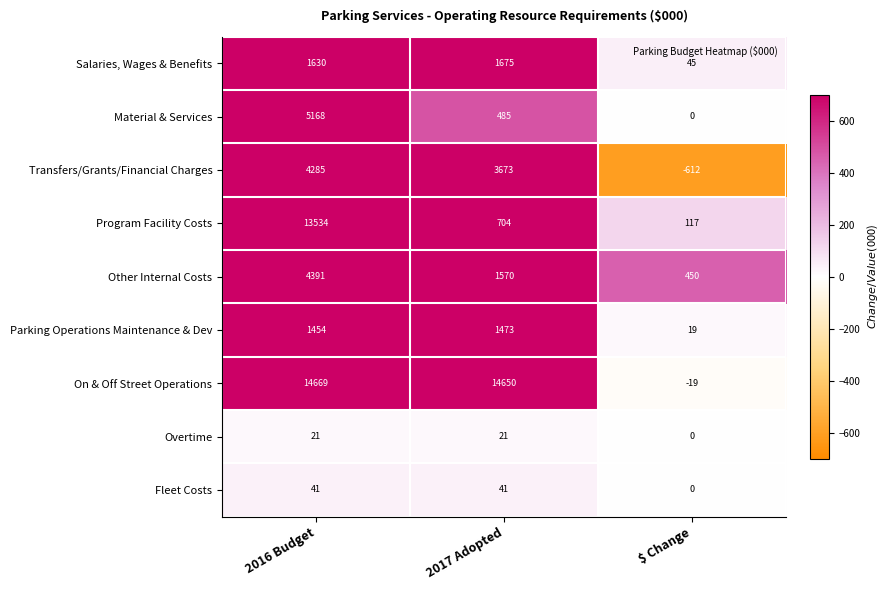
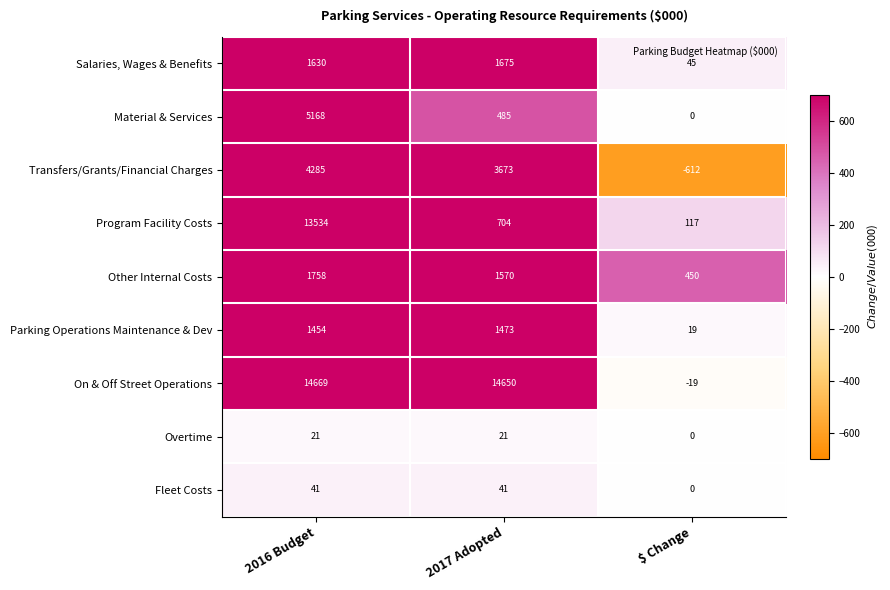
  {
    "Salaries, Wages & Benefits": {
      "2016 Budget": 1630,
      "2017 Adopted": 1675,
      "$ Change": 45
    },
    "Material & Services": {
      "2016 Budget": 5168,
      "2017 Adopted": 485,
      "$ Change": 0
    },
    "Transfers/Grants/Financial Charges": {
      "2016 Budget": 4285,
      "2017 Adopted": 3673,
      "$ Change": -612
    },
    "Program Facility Costs": {
      "2016 Budget": 13534,
      "2017 Adopted": 704,
      "$ Change": 117
    },
    "Other Internal Costs": {
-     "2016 Budget": 4391,
+     "2016 Budget": 1758,
      "2017 Adopted": 1570,
      "$ Change": 450
    },
    "Parking Operations Maintenance & Dev": {
      "2016 Budget": 1454,
      "2017 Adopted": 1473,
      "$ Change": 19
    },
    "On & Off Street Operations": {
      "2016 Budget": 14669,
      "2017 Adopted": 14650,
      "$ Change": -19
    },
    "Overtime": {
      "2016 Budget": 21,
      "2017 Adopted": 21,
      "$ Change": 0
    },
    "Fleet Costs": {
      "2016 Budget": 41,
      "2017 Adopted": 41,
      "$ Change": 0
    }
  }
